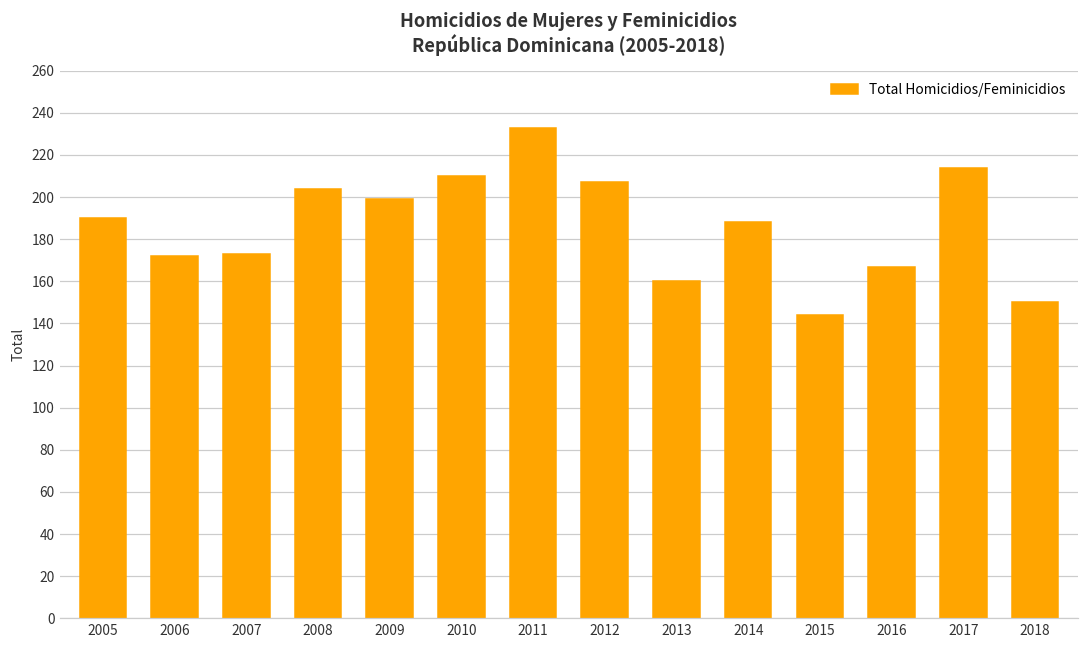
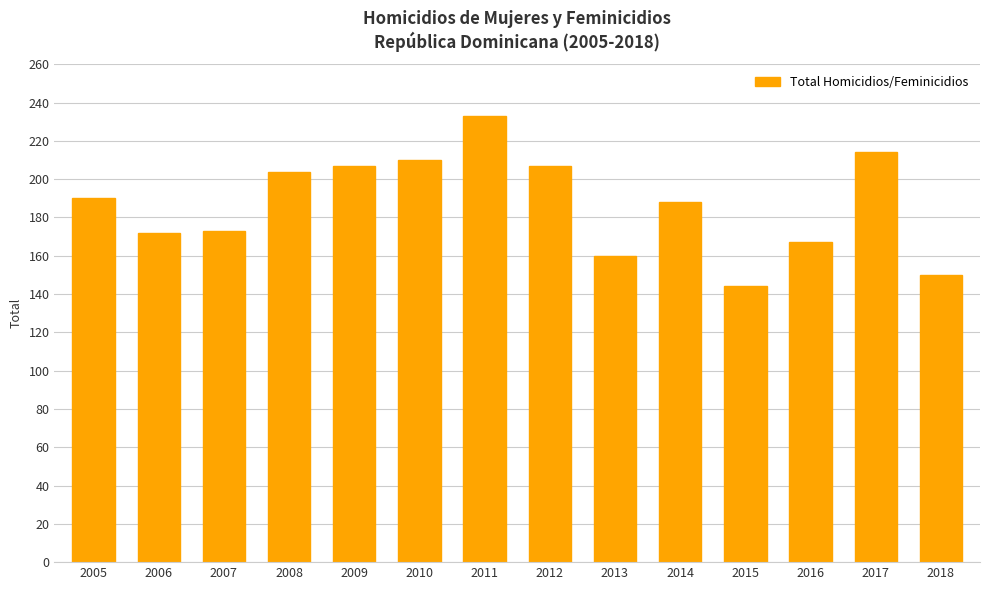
  {
    "2005": 190,
    "2006": 172,
    "2007": 173,
    "2008": 204,
-   "2009": 199,
+   "2009": 207,
    "2010": 210,
    "2011": 233,
    "2012": 207,
    "2013": 160,
    "2014": 188,
    "2015": 144,
    "2016": 167,
    "2017": 214,
    "2018": 150
  }
